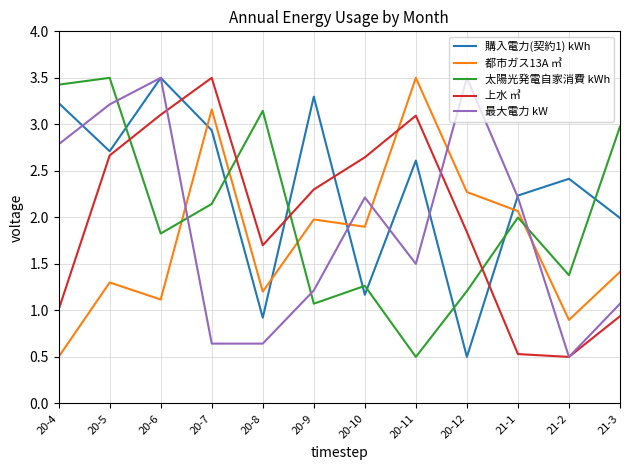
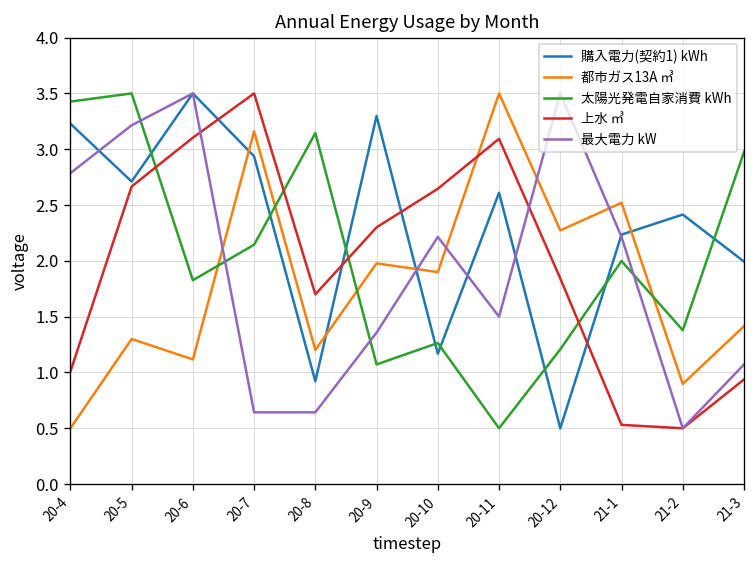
  {
    "購入電力(契約1) kWh": {
      "20-4": 3.2,
      "20-5": 2.7,
      "20-7": 2.9,
      "20-8": 0.9,
      "20-9": 3.3,
      "20-10": 1.2,
      "20-11": 2.6,
      "20-12": 0.5,
      "21-2": 2.4,
      "21-3": 2.0
    },
    "都市ガス13A ㎥": {
      "20-4": 0.5,
      "20-5": 1.3,
      "20-6": 1.1,
      "20-7": 3.2,
      "20-8": 1.2,
      "20-9": 2.0,
      "20-10": 1.9,
      "20-11": 3.5,
      "20-12": 2.3,
-     "21-1": 2.1,
+     "21-1": 2.5,
      "21-2": 0.9,
      "21-3": 1.4
    },
    "太陽光発電自家消費 kWh": {
      "20-4": 3.4,
      "20-5": 3.5,
      "20-6": 1.8,
      "20-7": 2.1,
      "20-8": 3.1,
      "20-9": 1.1,
      "20-10": 1.3,
      "20-11": 0.5,
      "20-12": 1.2,
      "21-1": 2.0,
      "21-2": 1.4,
      "21-3": 3.0
    },
    "上水 ㎥": {
      "20-4": 1.0,
      "20-5": 2.7,
      "20-6": 3.1,
      "20-7": 3.5,
      "20-8": 1.7,
      "20-9": 2.3,
      "20-10": 2.6,
      "20-11": 3.1,
      "20-12": 1.8,
      "21-1": 0.5,
      "21-3": 0.9
    },
    "最大電力 kW": {
      "20-4": 2.8,
      "20-5": 3.2,
      "20-7": 0.6,
      "20-8": 0.6,
-     "20-9": 1.2,
+     "20-9": 1.4,
      "20-10": 2.2,
      "20-11": 1.5,
      "21-3": 1.1
    }
  }
